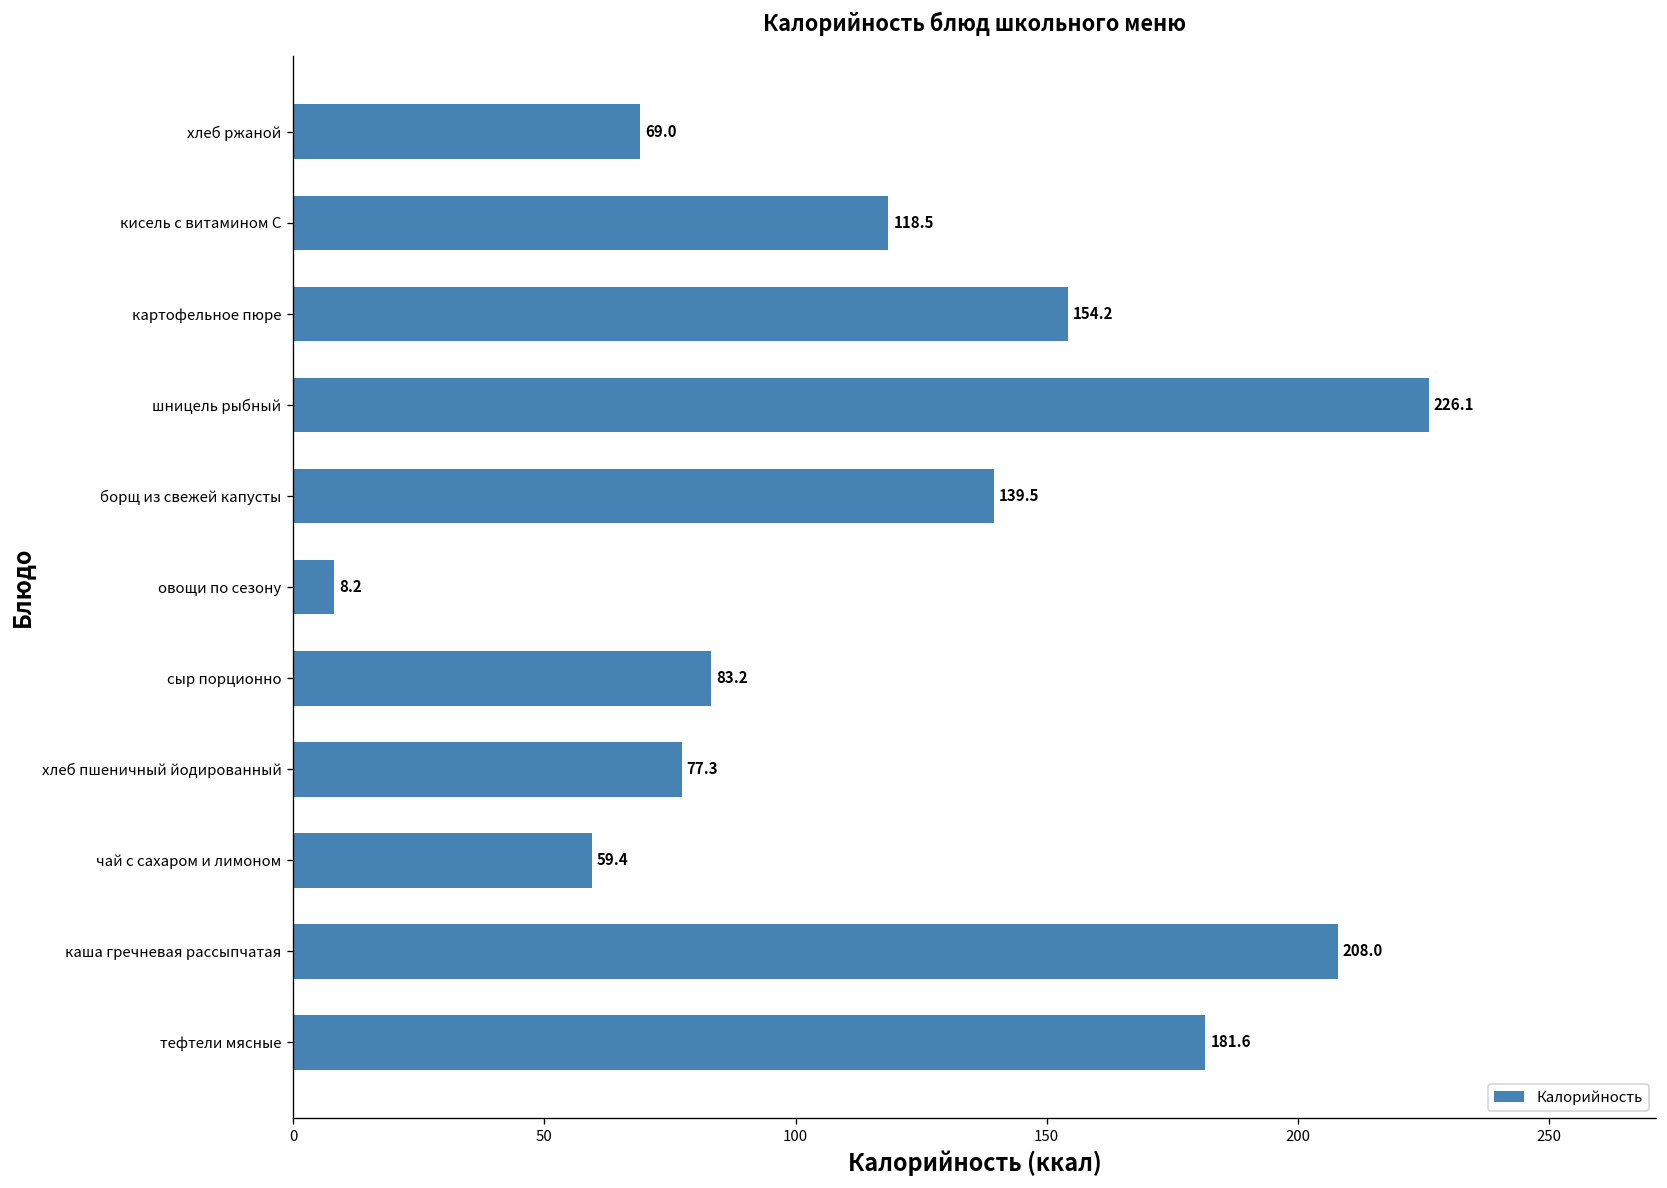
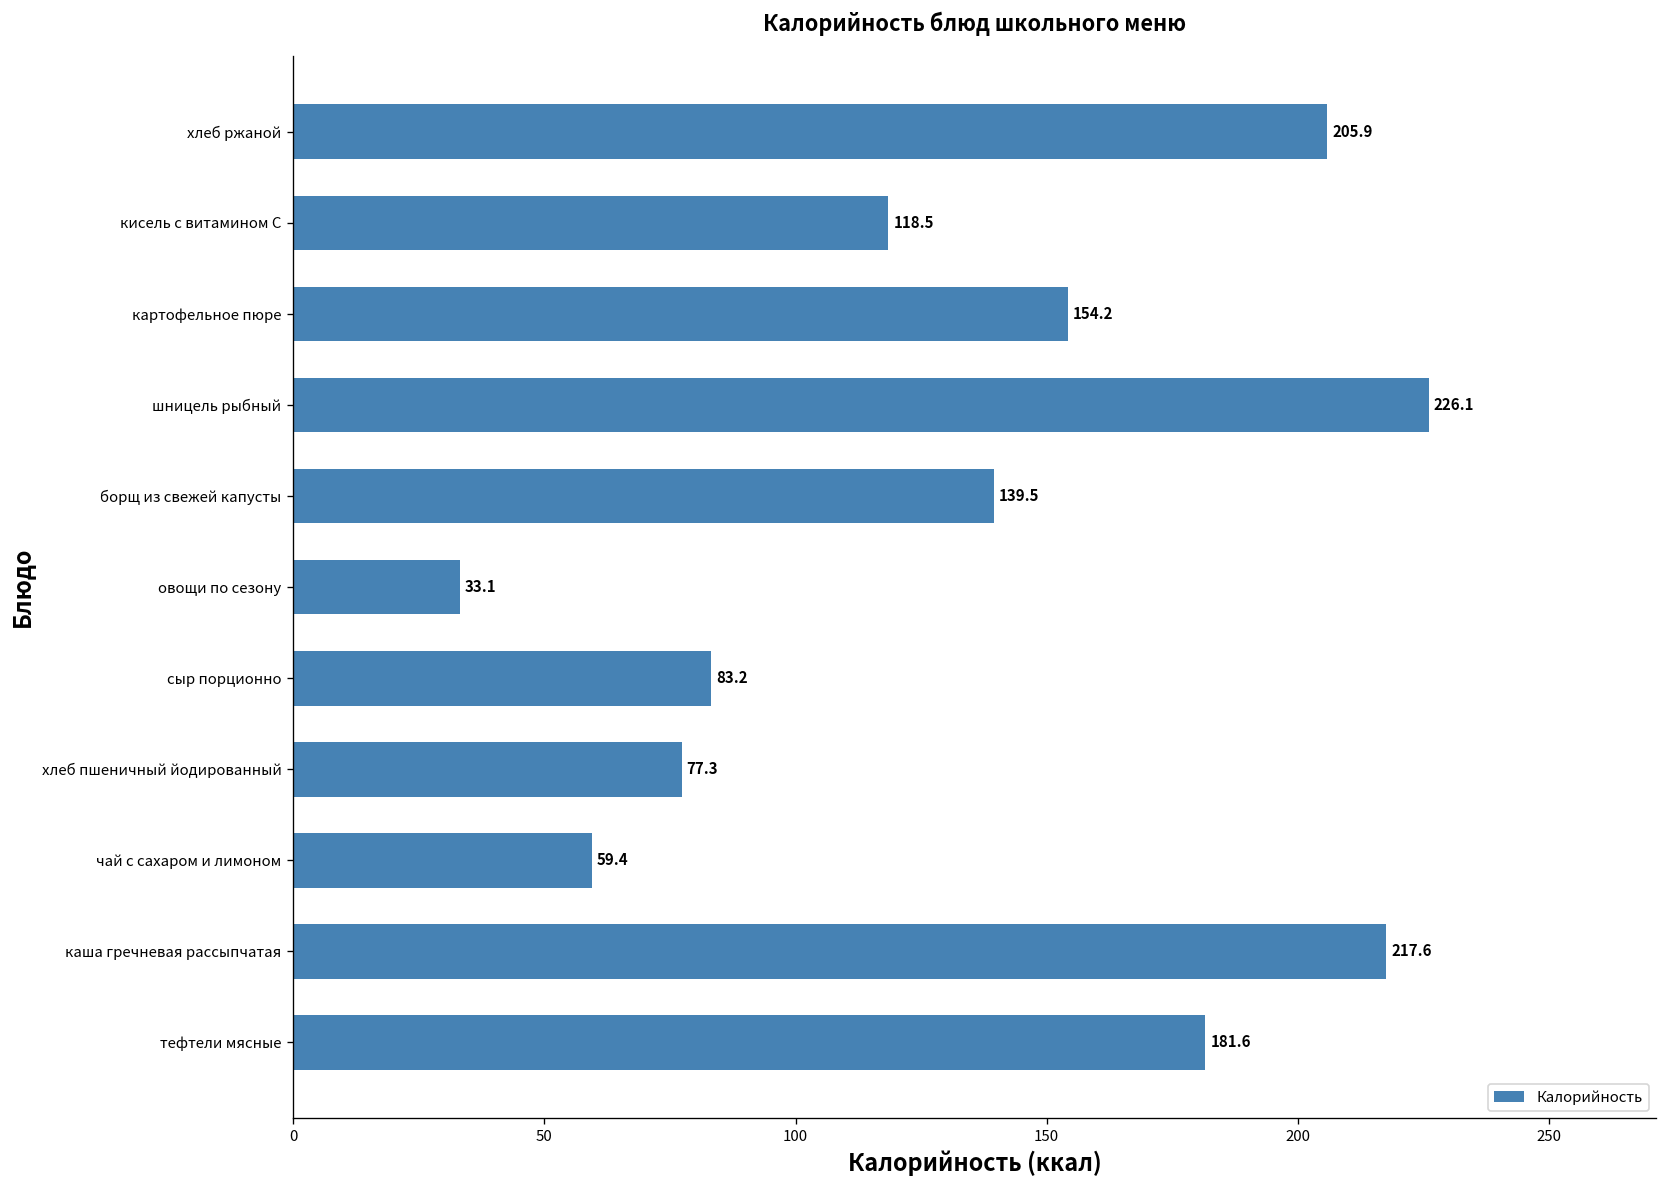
  {
-   "хлеб ржаной": 69.0,
+   "хлеб ржаной": 205.9,
    "кисель с витамином С": 118.5,
    "картофельное пюре": 154.2,
    "шницель рыбный": 226.1,
    "борщ из свежей капусты": 139.5,
-   "овощи по сезону": 8.2,
+   "овощи по сезону": 33.1,
    "сыр порционно": 83.2,
    "хлеб пшеничный йодированный": 77.3,
    "чай с сахаром и лимоном": 59.4,
-   "каша гречневая рассыпчатая": 208.0,
+   "каша гречневая рассыпчатая": 217.6,
    "тефтели мясные": 181.6
  }
